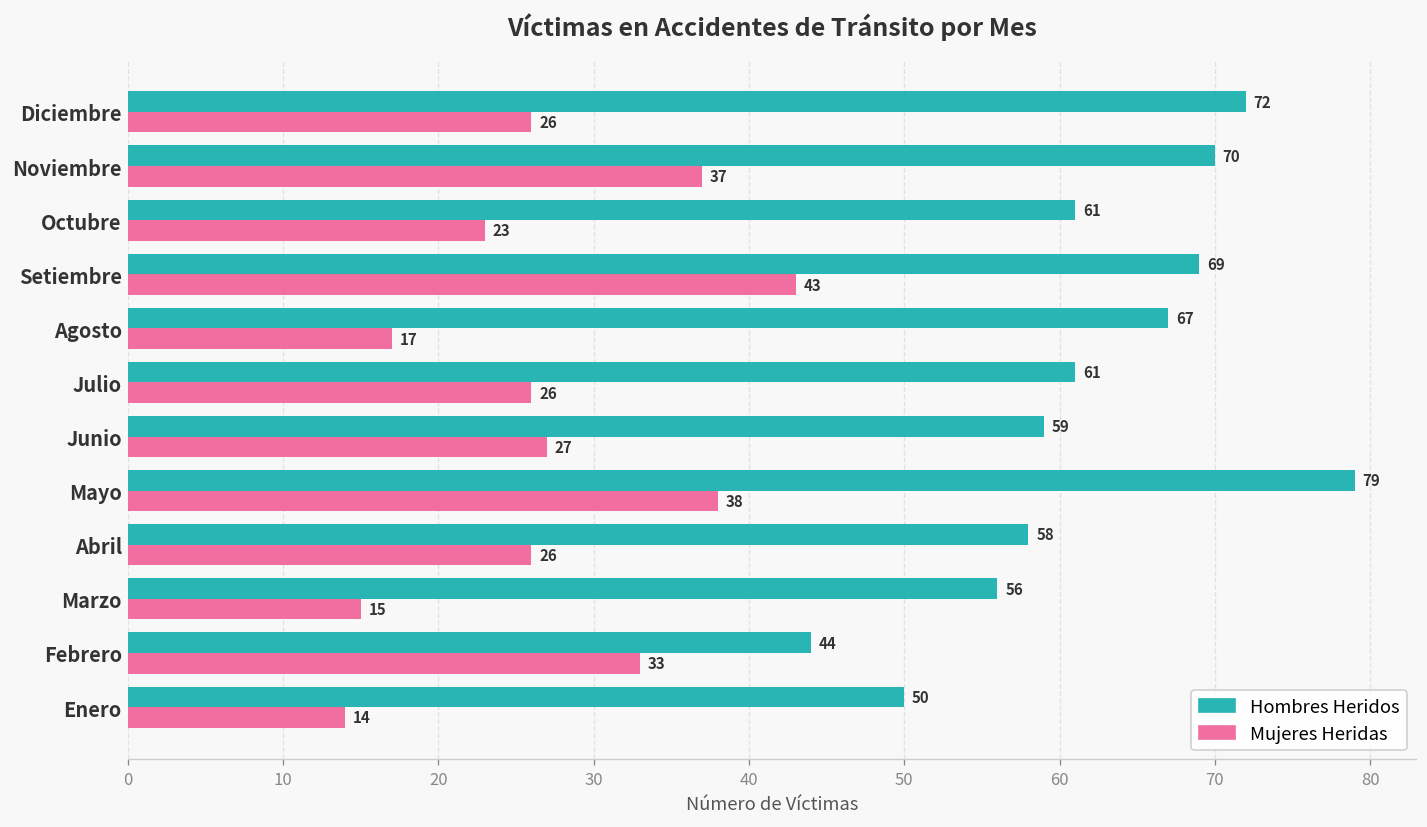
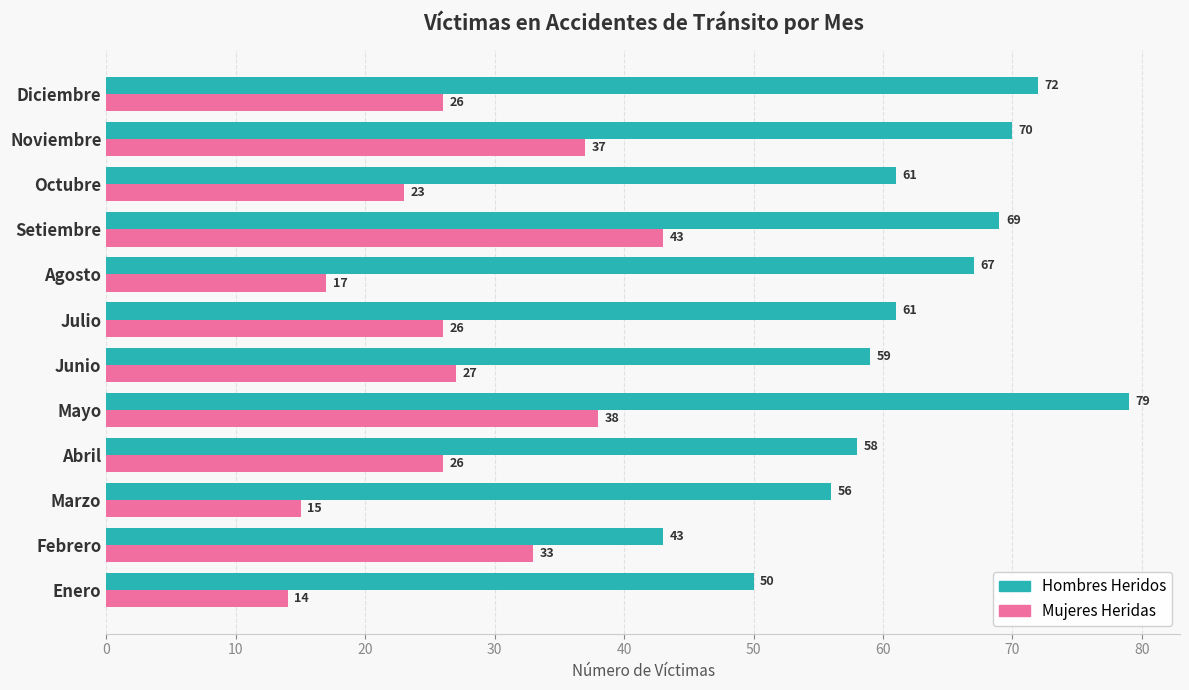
  {
    "Hombres Heridos": {
      "Diciembre": 72,
      "Noviembre": 70,
      "Octubre": 61,
      "Setiembre": 69,
      "Agosto": 67,
      "Julio": 61,
      "Junio": 59,
      "Mayo": 79,
      "Abril": 58,
      "Marzo": 56,
-     "Febrero": 44,
+     "Febrero": 43,
      "Enero": 50
    },
    "Mujeres Heridas": {
      "Diciembre": 26,
      "Noviembre": 37,
      "Octubre": 23,
      "Setiembre": 43,
      "Agosto": 17,
      "Julio": 26,
      "Junio": 27,
      "Mayo": 38,
      "Abril": 26,
      "Marzo": 15,
      "Febrero": 33,
      "Enero": 14
    }
  }
